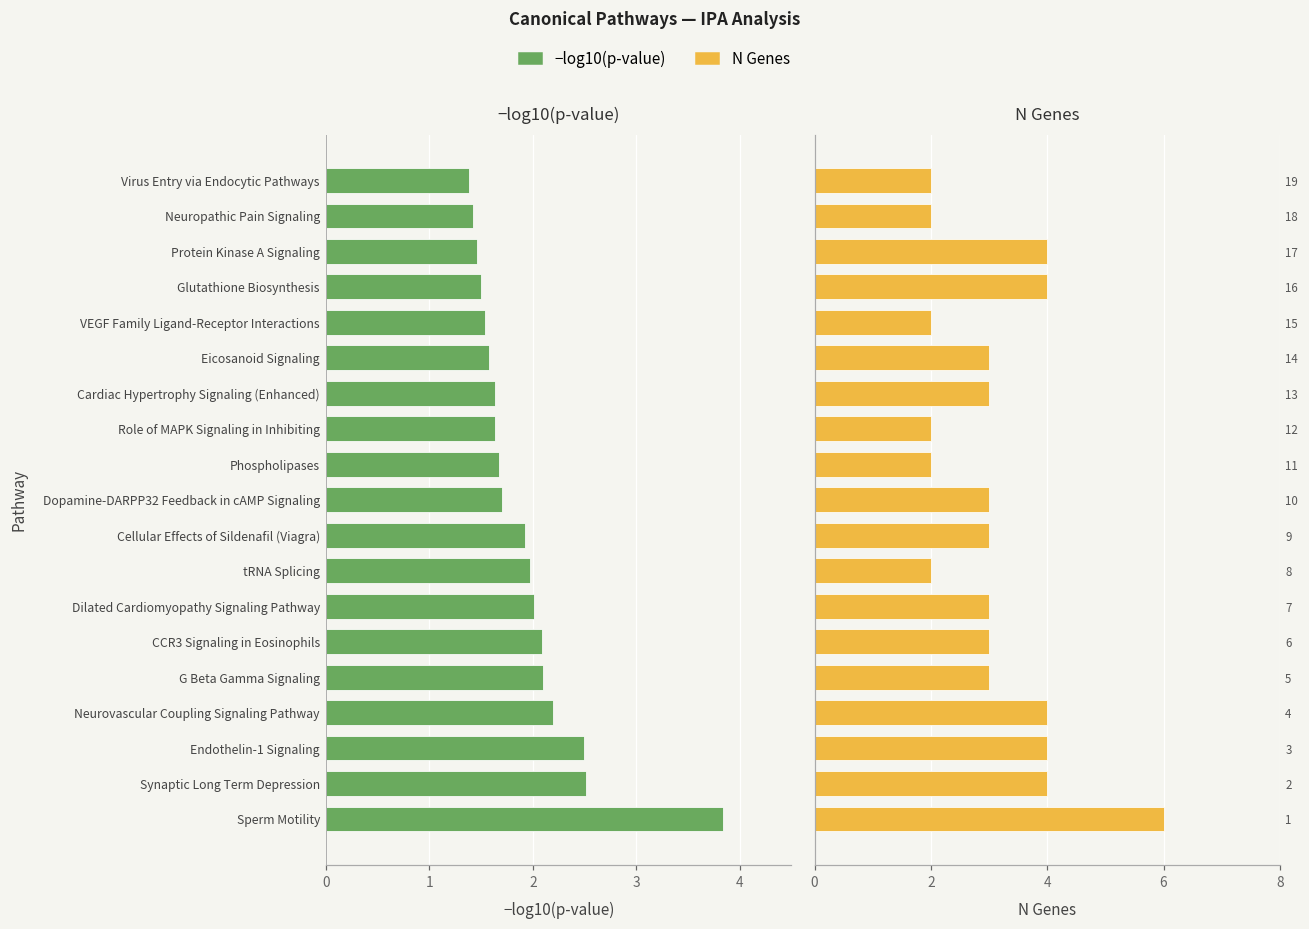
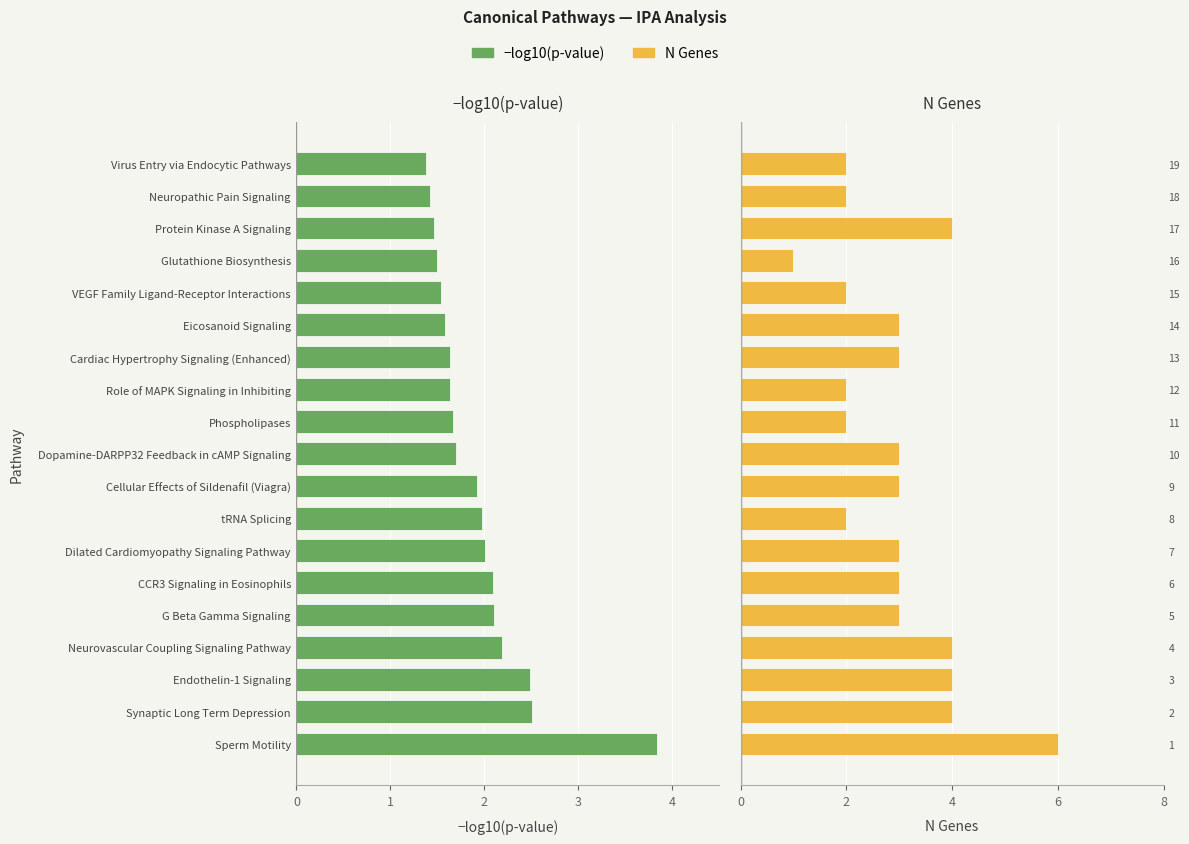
  {
    "N Genes": {
      "19": 2,
      "18": 2,
      "17": 4,
-     "16": 4,
+     "16": 1,
      "15": 2,
      "14": 3,
      "13": 3,
      "12": 2,
      "11": 2,
      "10": 3,
      "9": 3,
      "8": 2,
      "7": 3,
      "6": 3,
      "5": 3,
      "4": 4,
      "3": 4,
      "2": 4,
      "1": 6
    }
  }
